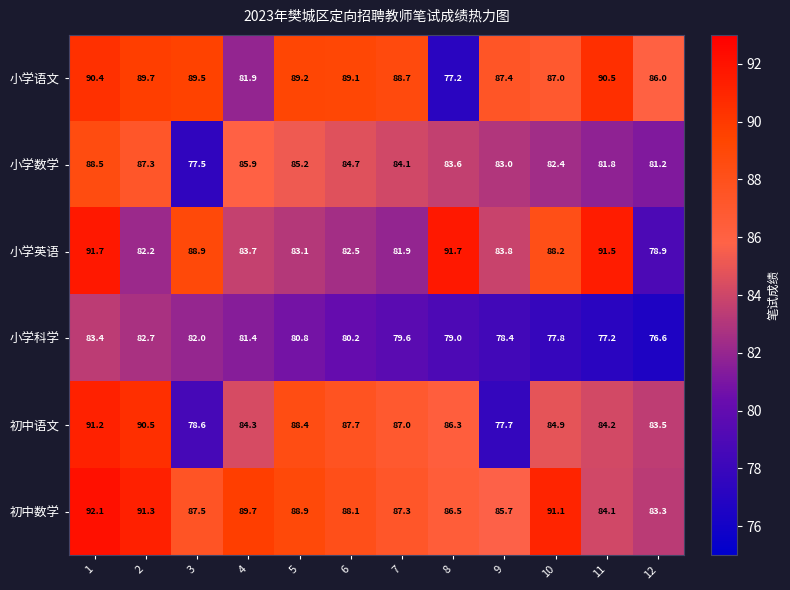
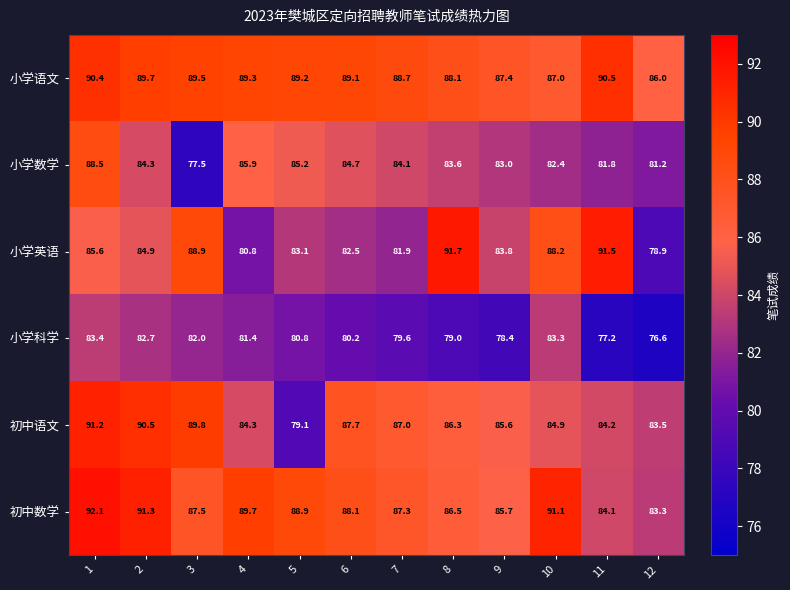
  {
    "小学语文": {
      "1": 90.4,
      "2": 89.7,
      "3": 89.5,
-     "4": 81.9,
+     "4": 89.3,
      "5": 89.2,
      "6": 89.1,
      "7": 88.7,
-     "8": 77.2,
+     "8": 88.1,
      "9": 87.4,
      "10": 87.0,
      "11": 90.5,
      "12": 86.0
    },
    "小学数学": {
      "1": 88.5,
-     "2": 87.3,
+     "2": 84.3,
      "3": 77.5,
      "4": 85.9,
      "5": 85.2,
      "6": 84.7,
      "7": 84.1,
      "8": 83.6,
      "9": 83.0,
      "10": 82.4,
      "11": 81.8,
      "12": 81.2
    },
    "小学英语": {
-     "1": 91.7,
-     "2": 82.2,
+     "1": 85.6,
+     "2": 84.9,
      "3": 88.9,
-     "4": 83.7,
+     "4": 80.8,
      "5": 83.1,
      "6": 82.5,
      "7": 81.9,
      "8": 91.7,
      "9": 83.8,
      "10": 88.2,
      "11": 91.5,
      "12": 78.9
    },
    "小学科学": {
      "1": 83.4,
      "2": 82.7,
      "3": 82.0,
      "4": 81.4,
      "5": 80.8,
      "6": 80.2,
      "7": 79.6,
      "8": 79.0,
      "9": 78.4,
-     "10": 77.8,
+     "10": 83.3,
      "11": 77.2,
      "12": 76.6
    },
    "初中语文": {
      "1": 91.2,
      "2": 90.5,
-     "3": 78.6,
+     "3": 89.8,
      "4": 84.3,
-     "5": 88.4,
+     "5": 79.1,
      "6": 87.7,
      "7": 87.0,
      "8": 86.3,
-     "9": 77.7,
+     "9": 85.6,
      "10": 84.9,
      "11": 84.2,
      "12": 83.5
    },
    "初中数学": {
      "1": 92.1,
      "2": 91.3,
      "3": 87.5,
      "4": 89.7,
      "5": 88.9,
      "6": 88.1,
      "7": 87.3,
      "8": 86.5,
      "9": 85.7,
      "10": 91.1,
      "11": 84.1,
      "12": 83.3
    }
  }
